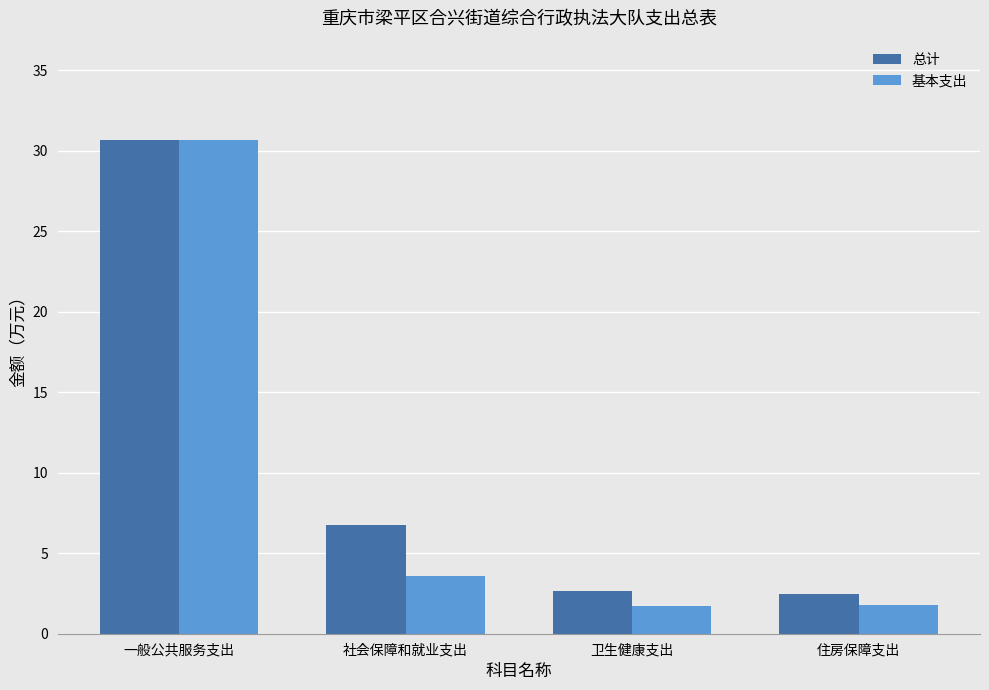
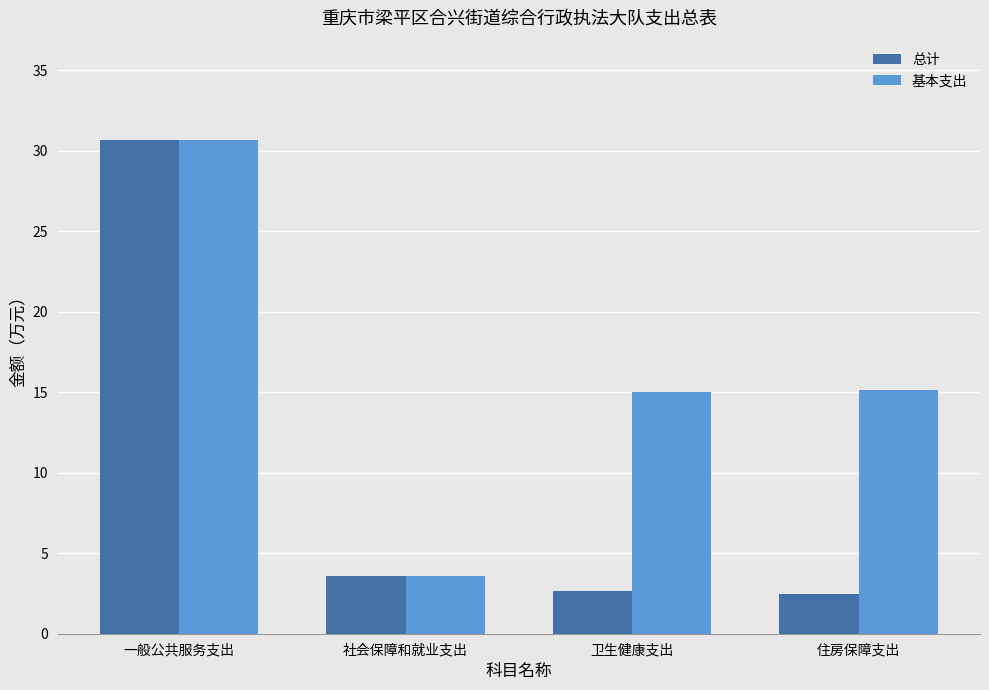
  {
    "总计": {
      "一般公共服务支出": 30.7,
-     "社会保障和就业支出": 6.7,
+     "社会保障和就业支出": 3.6,
      "卫生健康支出": 2.7,
      "住房保障支出": 2.5
    },
    "基本支出": {
      "一般公共服务支出": 30.7,
      "社会保障和就业支出": 3.6,
-     "卫生健康支出": 1.7,
-     "住房保障支出": 1.8
+     "卫生健康支出": 15.0,
+     "住房保障支出": 15.2
    }
  }
